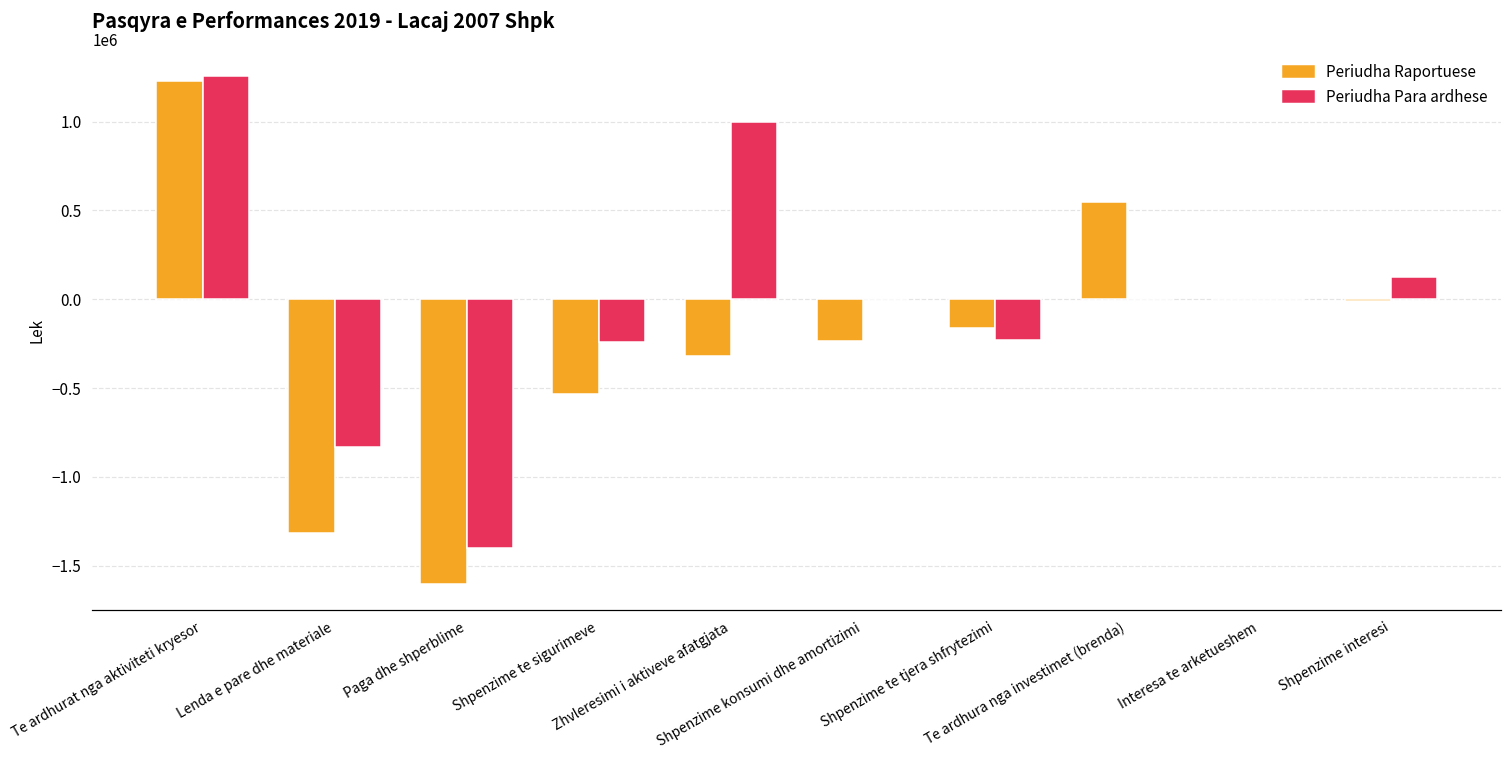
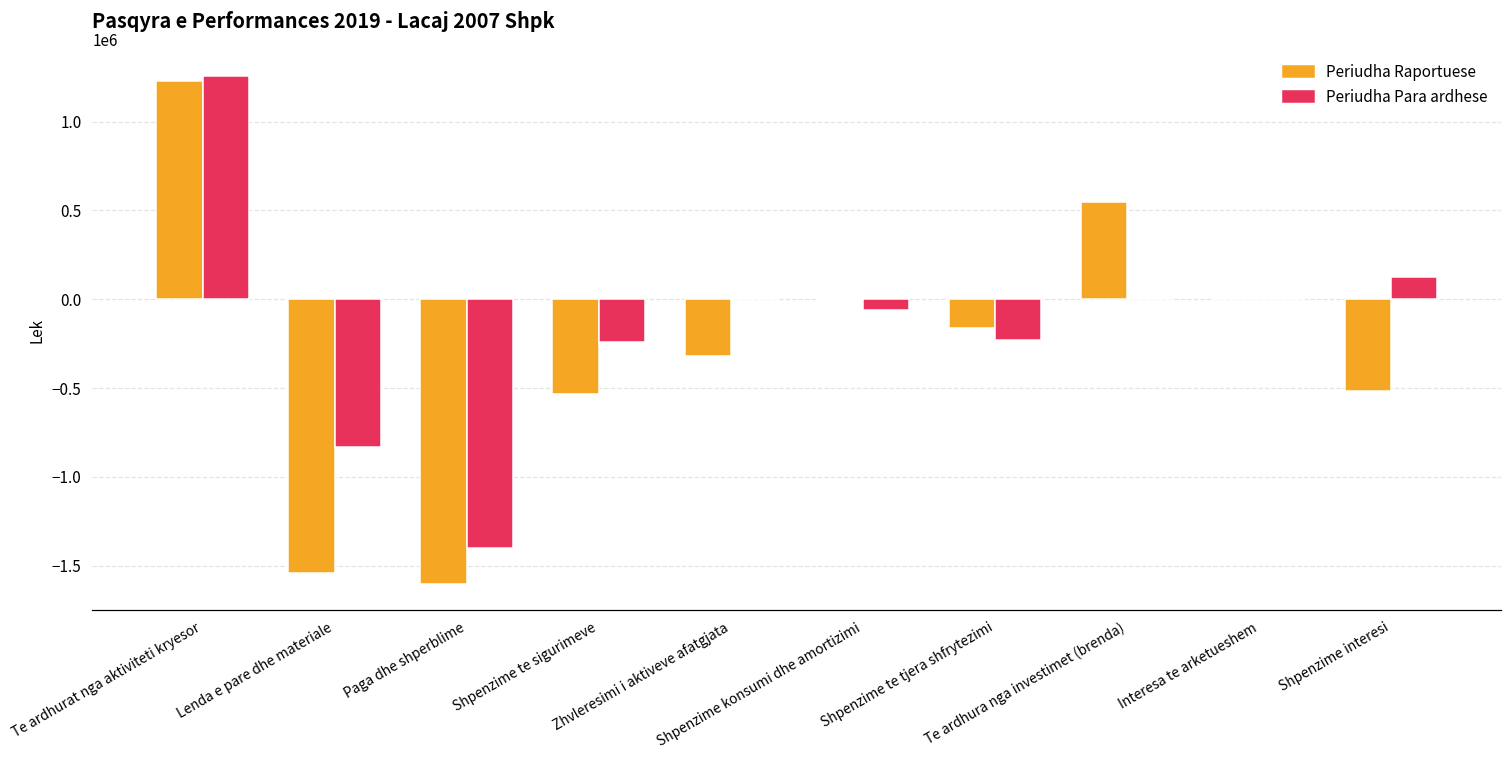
  {
    "Periudha Raportuese": {
      "Te ardhurat nga aktiviteti kryesor": 1230000,
-     "Lenda e pare dhe materiale": -1320000,
+     "Lenda e pare dhe materiale": -1540000,
      "Paga dhe shperblime": -1600000,
      "Shpenzime te sigurimeve": -530000,
      "Zhvleresimi i aktiveve afatgjata": -320000,
-     "Shpenzime konsumi dhe amortizimi": -240000,
+     "Shpenzime konsumi dhe amortizimi": -10000,
      "Shpenzime te tjera shfrytezimi": -160000,
      "Te ardhura nga investimet (brenda)": 550000,
-     "Shpenzime interesi": -10000
+     "Shpenzime interesi": -520000
    },
    "Periudha Para ardhese": {
      "Te ardhurat nga aktiviteti kryesor": 1260000,
      "Lenda e pare dhe materiale": -830000,
      "Paga dhe shperblime": -1400000,
      "Shpenzime te sigurimeve": -240000,
-     "Zhvleresimi i aktiveve afatgjata": 1000000,
-     "Shpenzime konsumi dhe amortizimi": 0,
+     "Zhvleresimi i aktiveve afatgjata": 0,
+     "Shpenzime konsumi dhe amortizimi": -60000,
      "Shpenzime te tjera shfrytezimi": -230000,
      "Te ardhura nga investimet (brenda)": 0,
      "Shpenzime interesi": 130000
    }
  }
